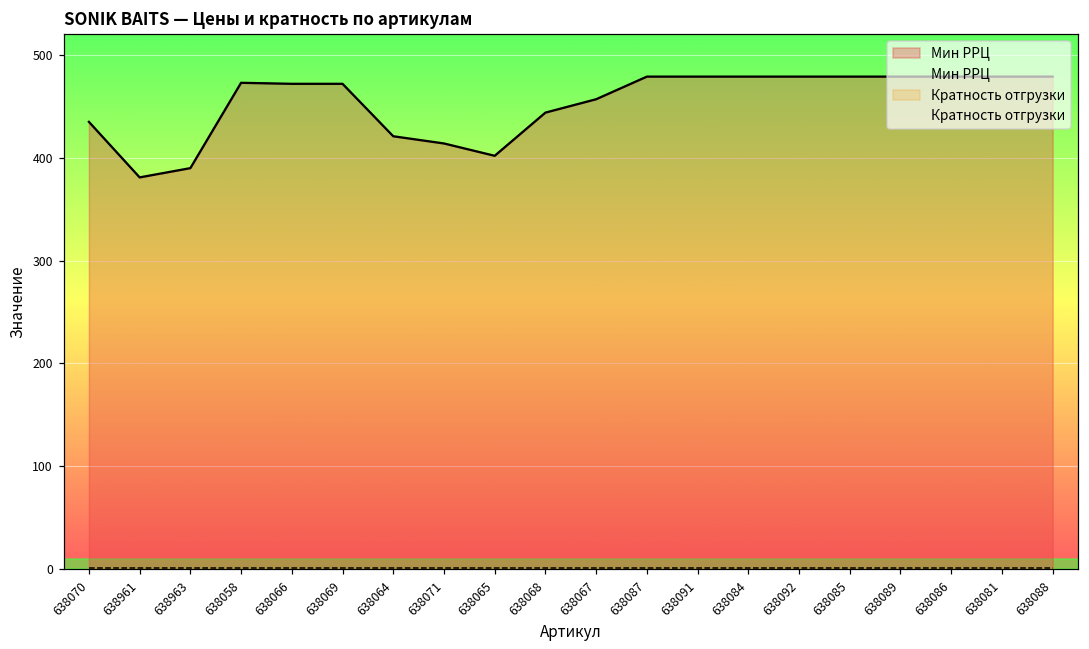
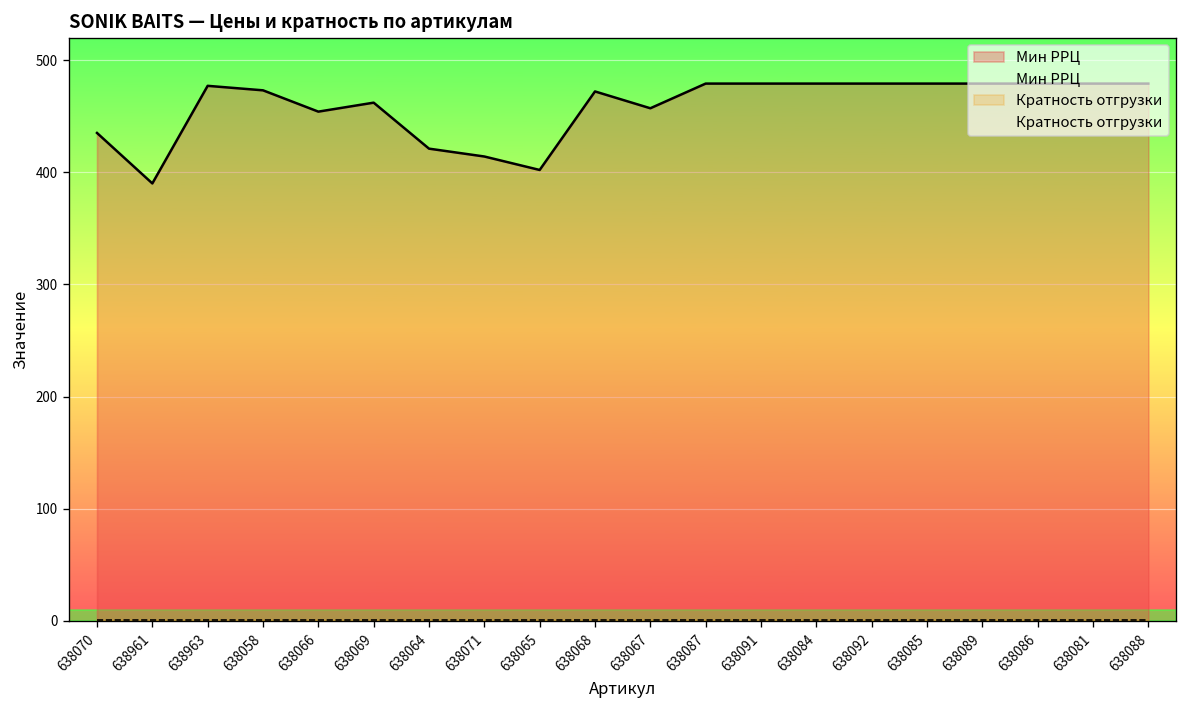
  {
    "Мин РРЦ": {
      "638070": 440,
-     "638961": 380,
-     "638963": 390,
+     "638961": 390,
+     "638963": 480,
      "638058": 470,
-     "638066": 470,
-     "638069": 470,
+     "638066": 450,
+     "638069": 460,
      "638064": 420,
      "638071": 410,
      "638065": 400,
-     "638068": 440,
+     "638068": 470,
      "638067": 460,
      "638087": 480,
      "638091": 480,
      "638084": 480,
      "638092": 480,
      "638085": 480
    }
  }
